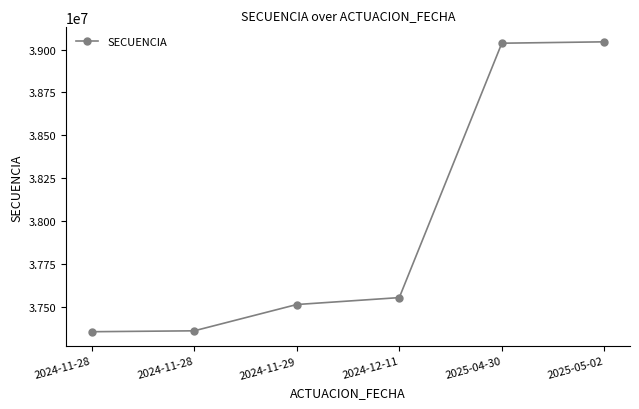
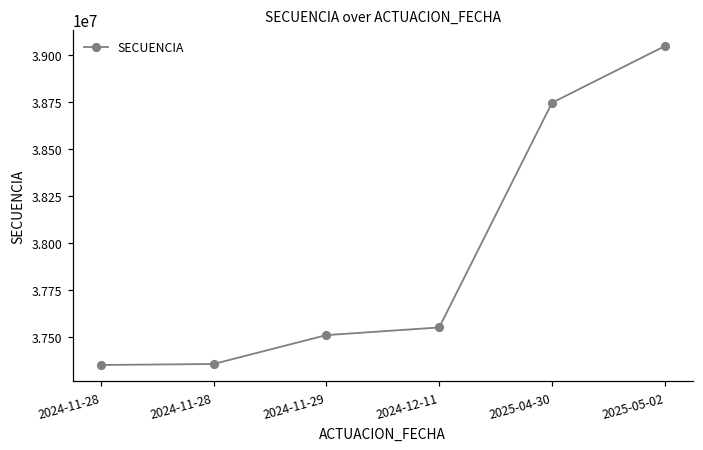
  {
    "2024-11-29": 37510000,
    "2024-12-11": 37550000,
-   "2025-04-30": 39040000,
+   "2025-04-30": 38740000,
    "2025-05-02": 39040000
  }
